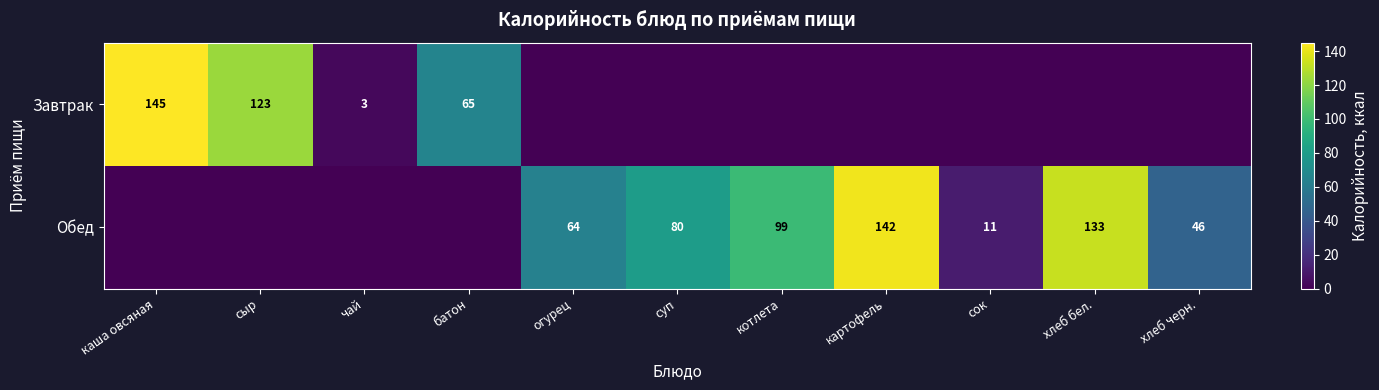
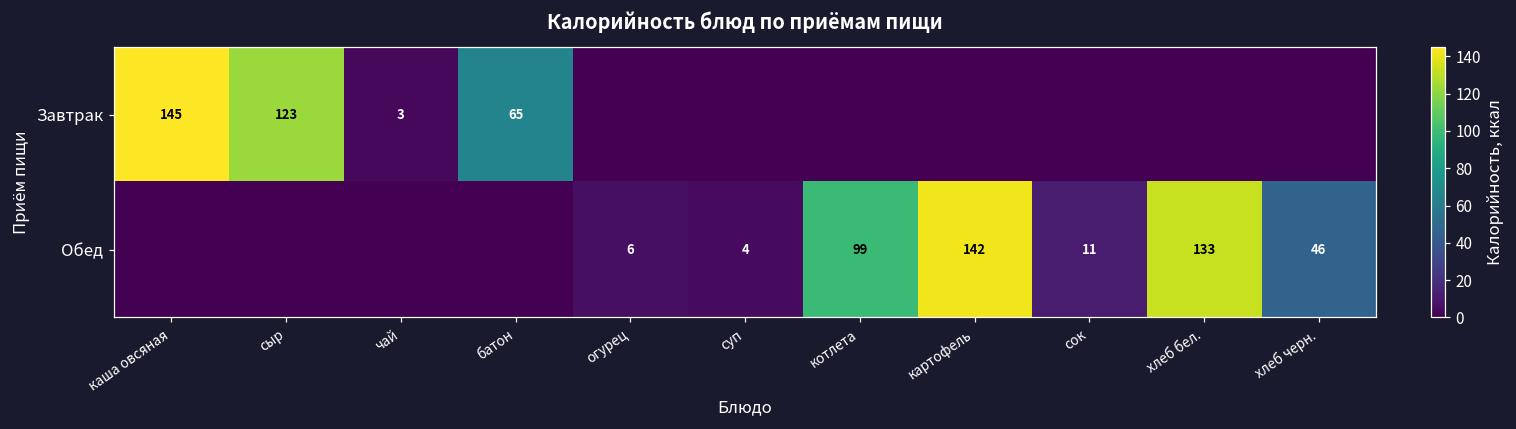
  {
    "Завтрак": {
      "каша овсяная": 145,
      "сыр": 123,
      "чай": 3,
      "батон": 65
    },
    "Обед": {
-     "огурец": 64,
-     "суп": 80,
+     "огурец": 6,
+     "суп": 4,
      "котлета": 99,
      "картофель": 142,
      "сок": 11,
      "хлеб бел.": 133,
      "хлеб черн.": 46
    }
  }
